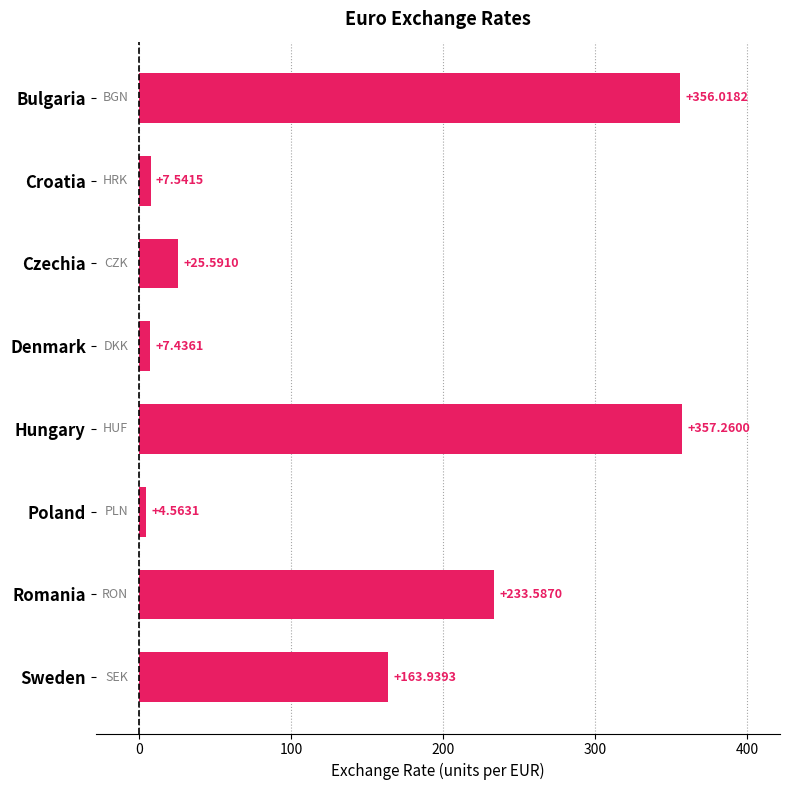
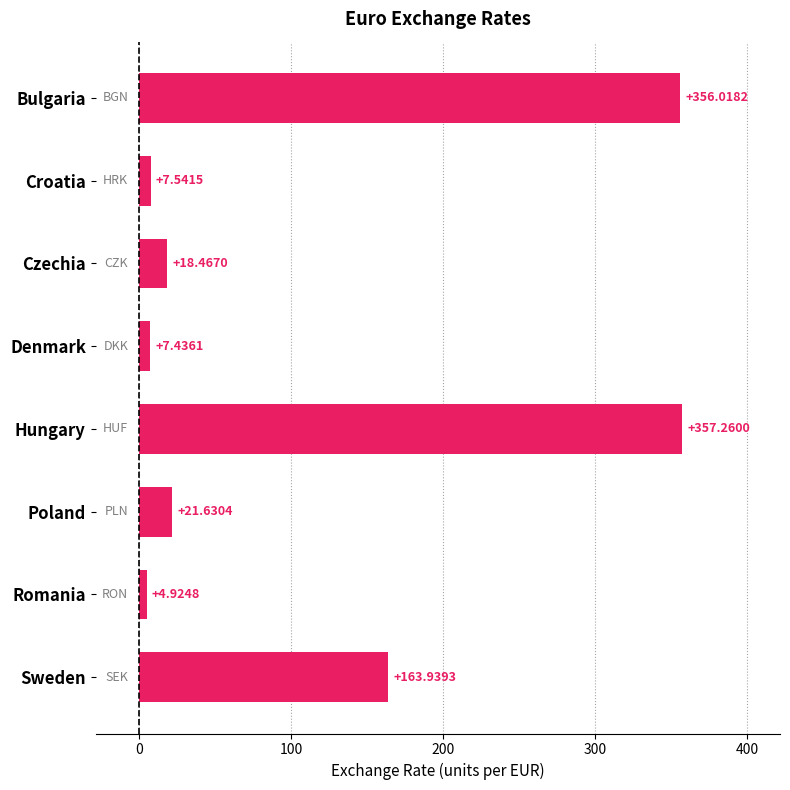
  {
    "Bulgaria": "+356.0182",
    "Croatia": "+7.5415",
-   "Czechia": "+25.5910",
+   "Czechia": "+18.4670",
    "Denmark": "+7.4361",
    "Hungary": "+357.2600",
-   "Poland": "+4.5631",
-   "Romania": "+233.5870",
+   "Poland": "+21.6304",
+   "Romania": "+4.9248",
    "Sweden": "+163.9393"
  }
